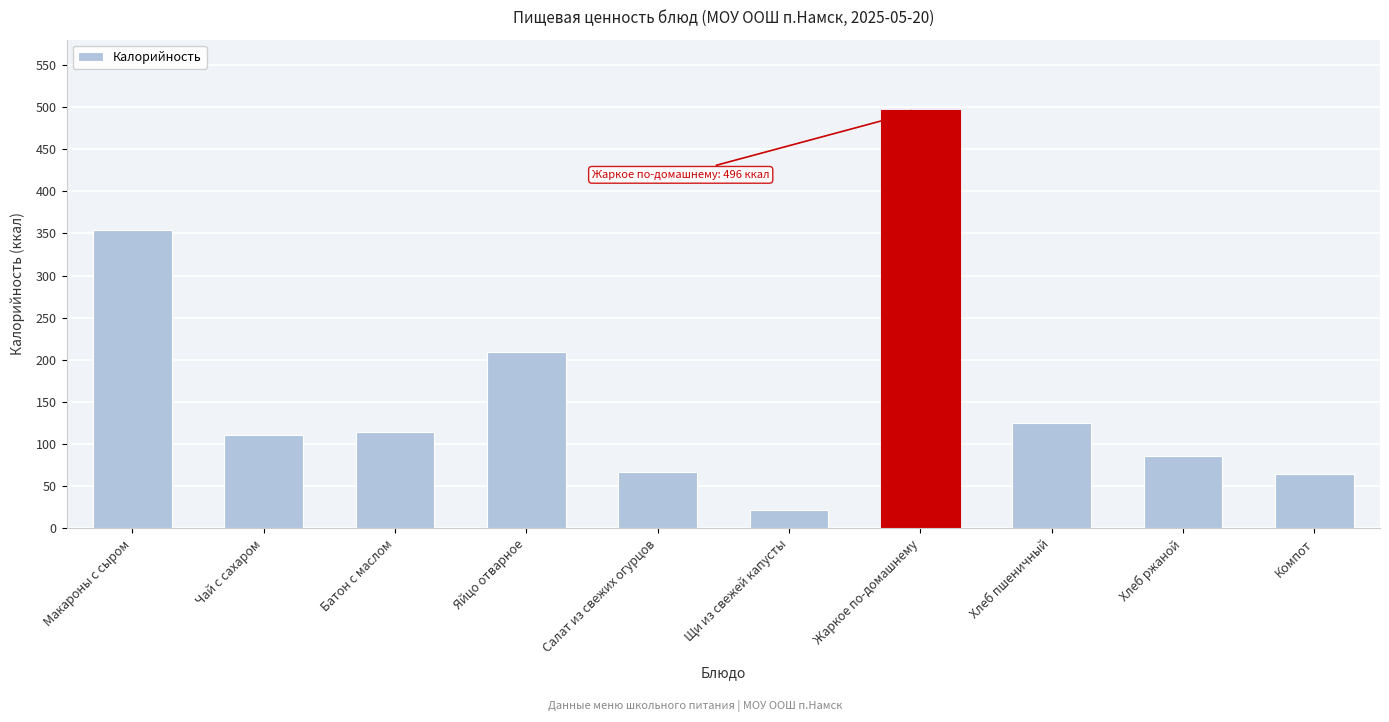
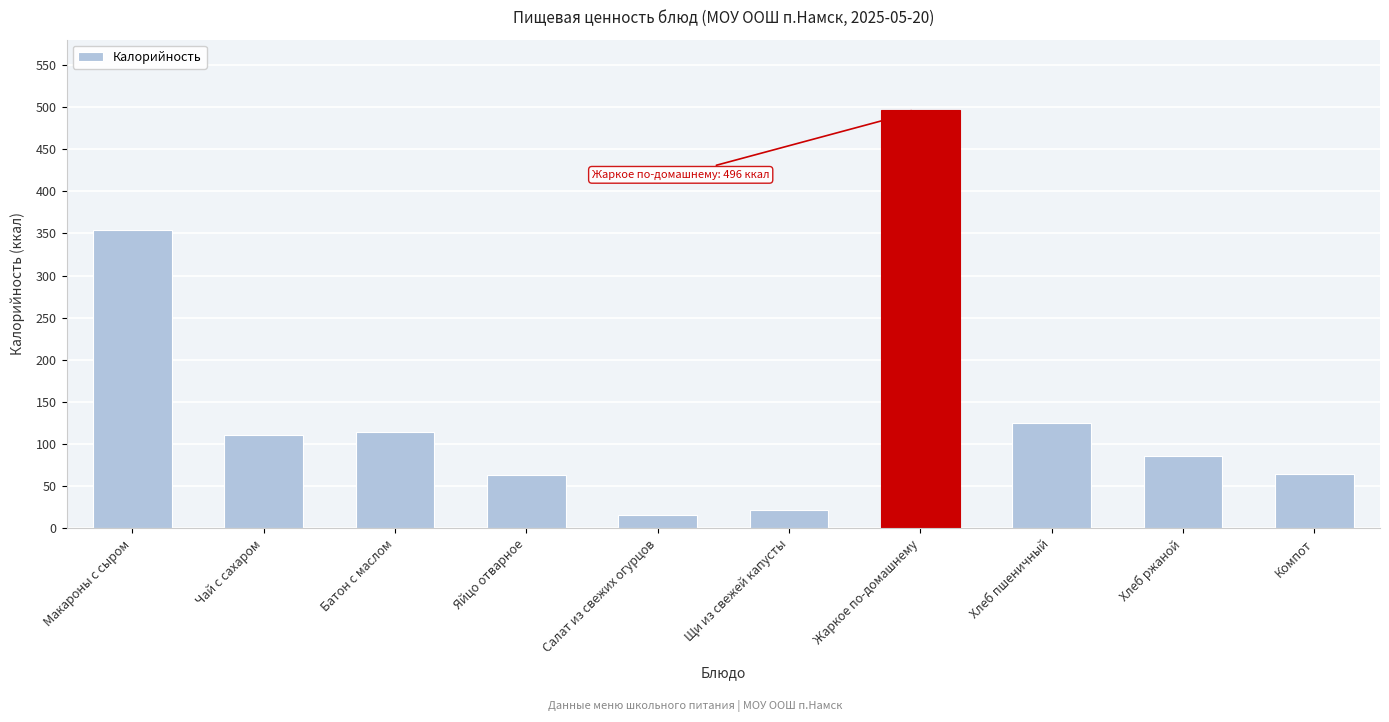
  {
    "Макароны с сыром": 350,
    "Чай с сахаром": 110,
    "Батон с маслом": 110,
-   "Яйцо отварное": 210,
-   "Салат из свежих огурцов": 70,
+   "Яйцо отварное": 60,
+   "Салат из свежих огурцов": 20,
    "Щи из свежей капусты": 20,
    "Хлеб пшеничный": 130,
    "Хлеб ржаной": 90,
    "Компот": 60
  }
